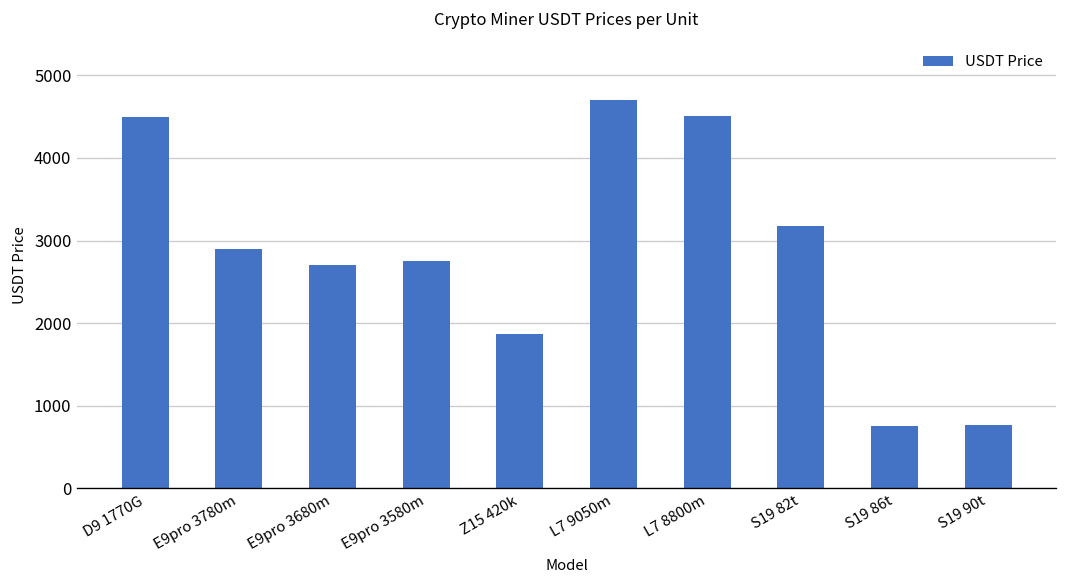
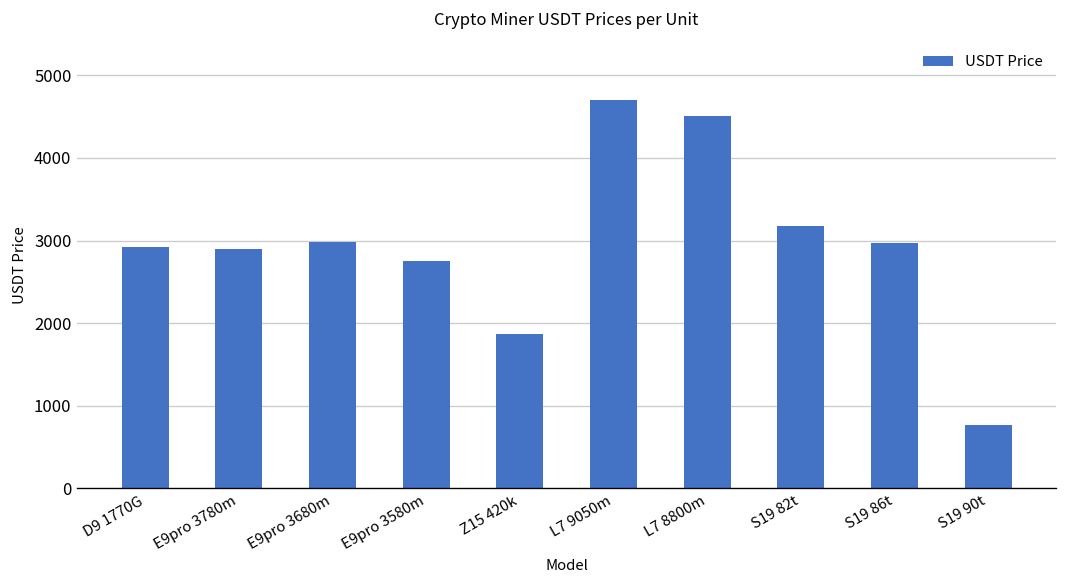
  {
-   "D9 1770G": 4500,
+   "D9 1770G": 2900,
    "E9pro 3780m": 2900,
-   "E9pro 3680m": 2700,
+   "E9pro 3680m": 3000,
    "E9pro 3580m": 2800,
    "Z15 420k": 1900,
    "L7 9050m": 4700,
    "L7 8800m": 4500,
    "S19 82t": 3200,
-   "S19 86t": 800,
+   "S19 86t": 3000,
    "S19 90t": 800
  }
